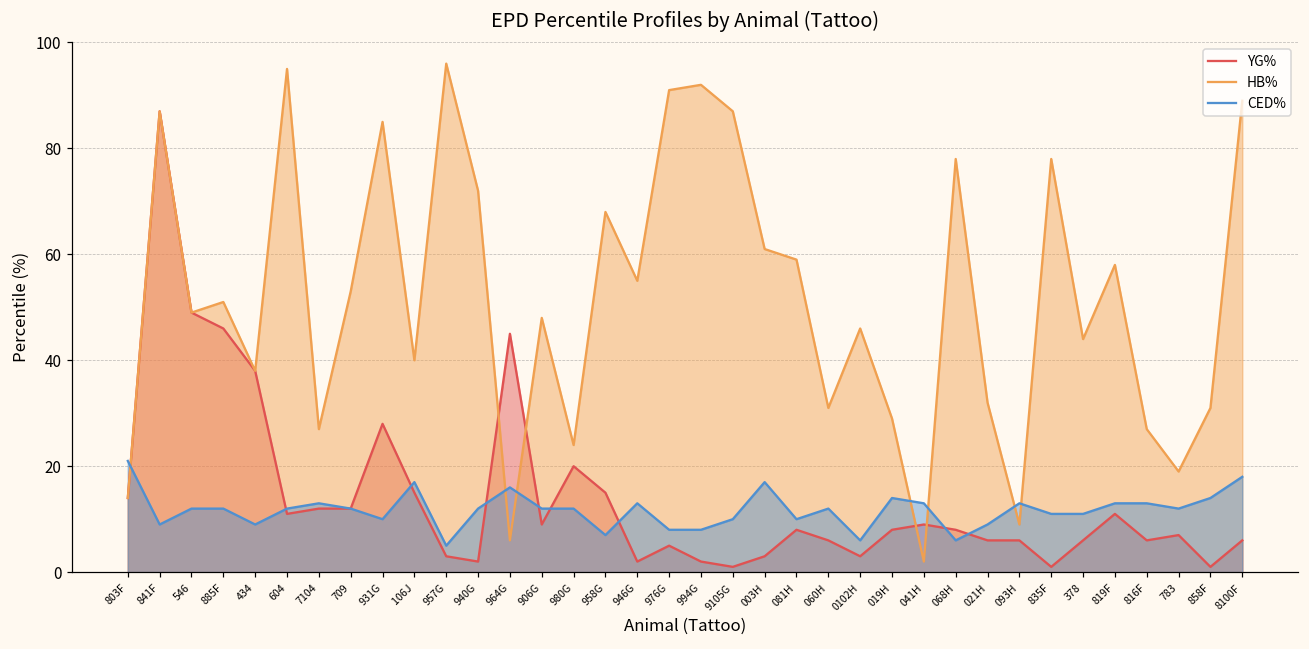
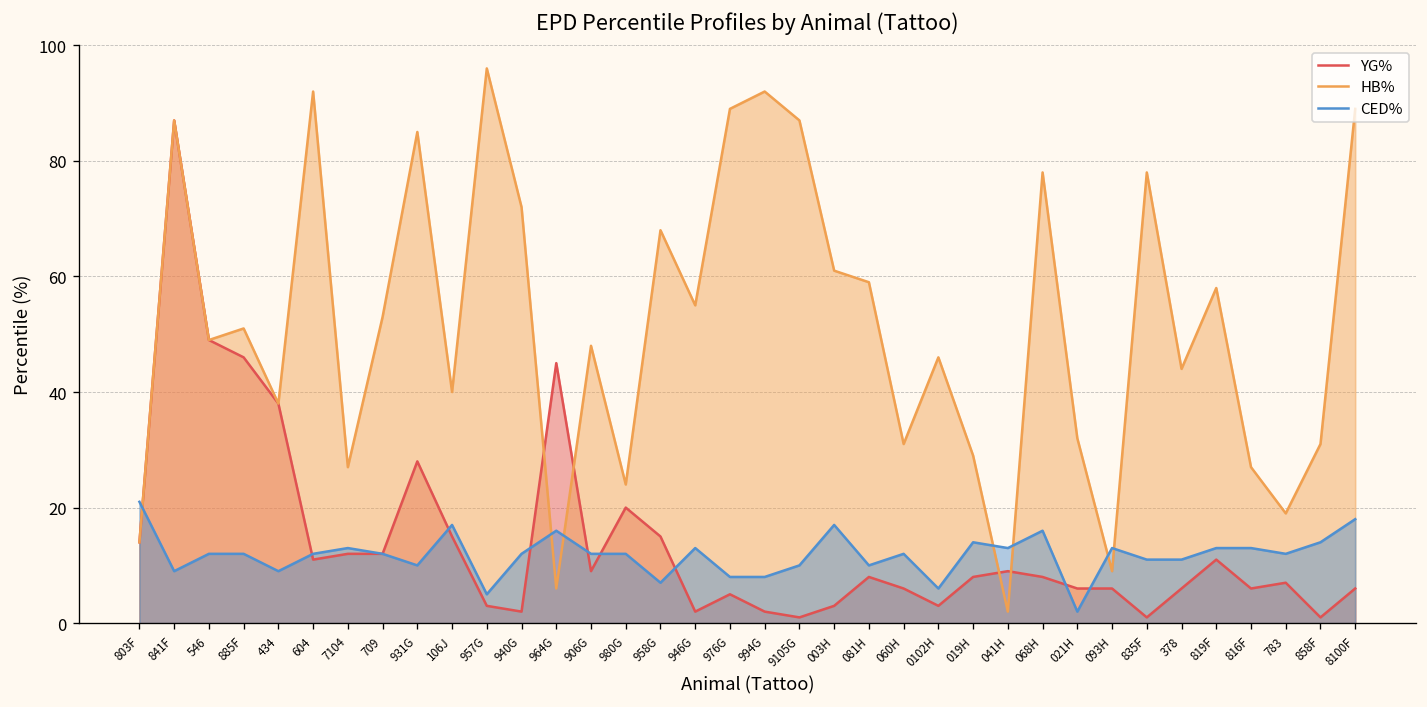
  {
    "YG%": {
      "885F": 46,
      "604": 11,
      "7104": 12,
      "931G": 28,
      "106J": 15,
      "957G": 3,
      "940G": 2,
      "964G": 45,
      "906G": 9,
      "980G": 20,
      "958G": 15,
      "946G": 2,
      "976G": 5,
      "994G": 2,
      "9105G": 1,
      "003H": 3,
      "081H": 8,
      "060H": 6,
      "0102H": 3,
      "019H": 8,
      "041H": 9,
      "068H": 8,
      "021H": 6,
      "093H": 6,
      "835F": 1,
      "378": 6,
      "819F": 11,
      "816F": 6,
      "783": 7,
      "858F": 1,
      "8100F": 6
    },
    "HB%": {
      "885F": 51,
-     "604": 95,
+     "604": 92,
      "7104": 27,
      "709": 53,
      "931G": 85,
      "106J": 40,
      "957G": 96,
      "940G": 72,
      "964G": 6,
      "906G": 48,
      "980G": 24,
      "958G": 68,
      "946G": 55,
-     "976G": 91,
+     "976G": 89,
      "994G": 92,
      "9105G": 87,
      "003H": 61,
      "081H": 59,
      "060H": 31,
      "0102H": 46,
      "019H": 29,
      "041H": 2,
      "068H": 78,
      "021H": 32,
      "093H": 9,
      "835F": 78,
      "378": 44,
      "819F": 58,
      "816F": 27,
      "783": 19,
      "858F": 31
    },
    "CED%": {
      "803F": 21,
      "841F": 9,
      "546": 12,
      "885F": 12,
      "434": 9,
      "604": 12,
      "7104": 13,
      "931G": 10,
      "106J": 17,
      "957G": 5,
      "940G": 12,
      "964G": 16,
      "906G": 12,
      "980G": 12,
      "958G": 7,
      "946G": 13,
      "976G": 8,
      "994G": 8,
      "9105G": 10,
      "003H": 17,
      "081H": 10,
      "060H": 12,
      "0102H": 6,
      "019H": 14,
      "041H": 13,
-     "068H": 6,
-     "021H": 9,
+     "068H": 16,
+     "021H": 2,
      "093H": 13,
      "835F": 11,
      "378": 11,
      "819F": 13,
      "816F": 13,
      "783": 12,
      "858F": 14,
      "8100F": 18
    }
  }
